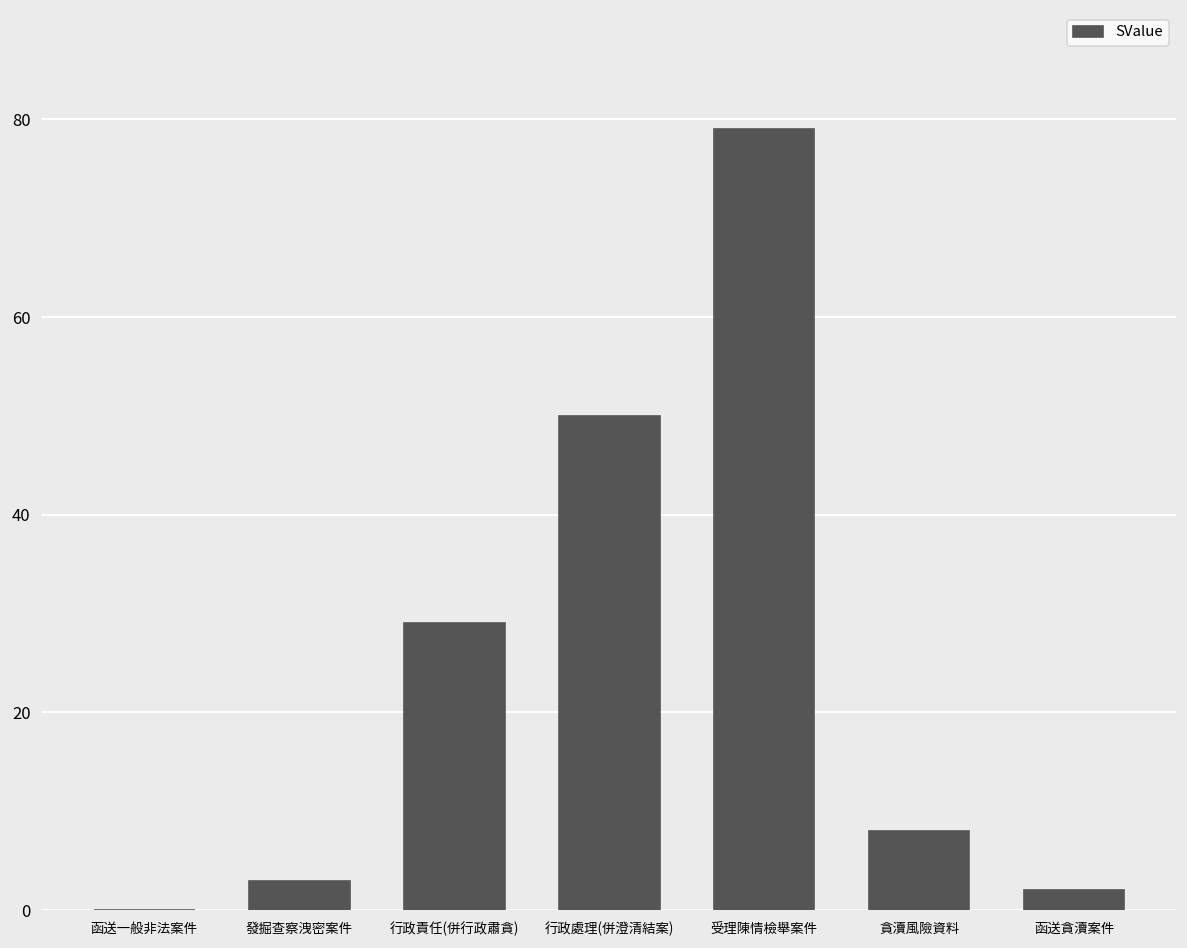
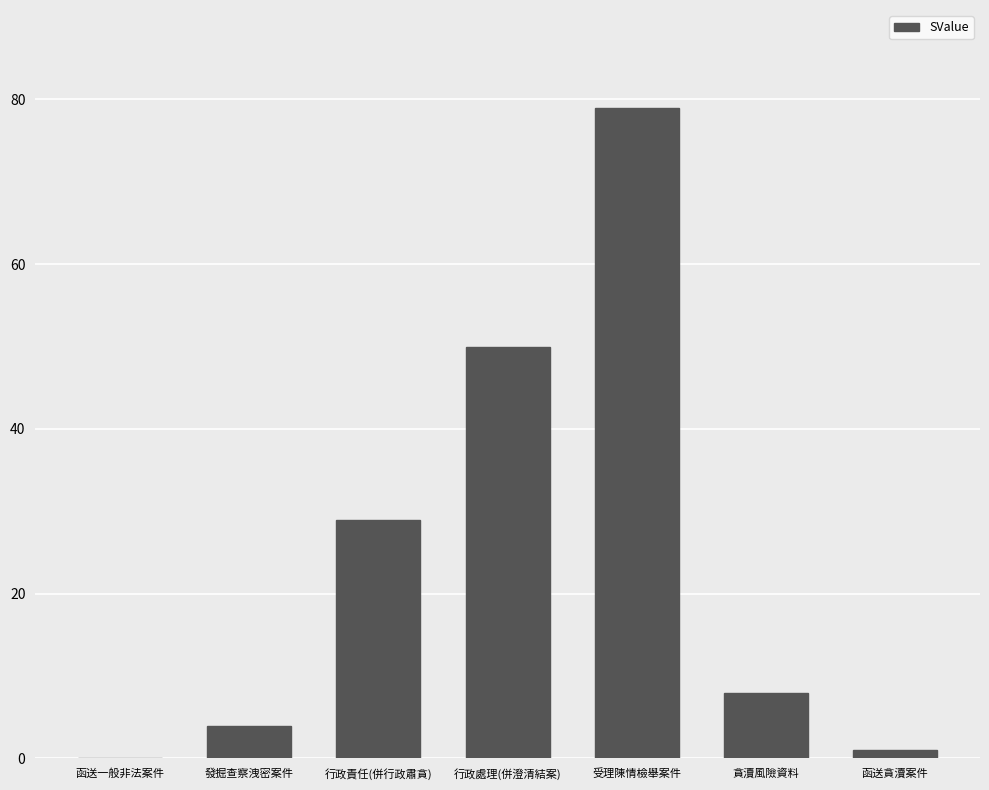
  {
    "函送一般非法案件": 0,
-   "發掘查察洩密案件": 3,
+   "發掘查察洩密案件": 4,
    "行政責任(併行政肅貪)": 29,
    "行政處理(併澄清結案)": 50,
    "受理陳情檢舉案件": 79,
    "貪瀆風險資料": 8,
-   "函送貪瀆案件": 2
+   "函送貪瀆案件": 1
  }
